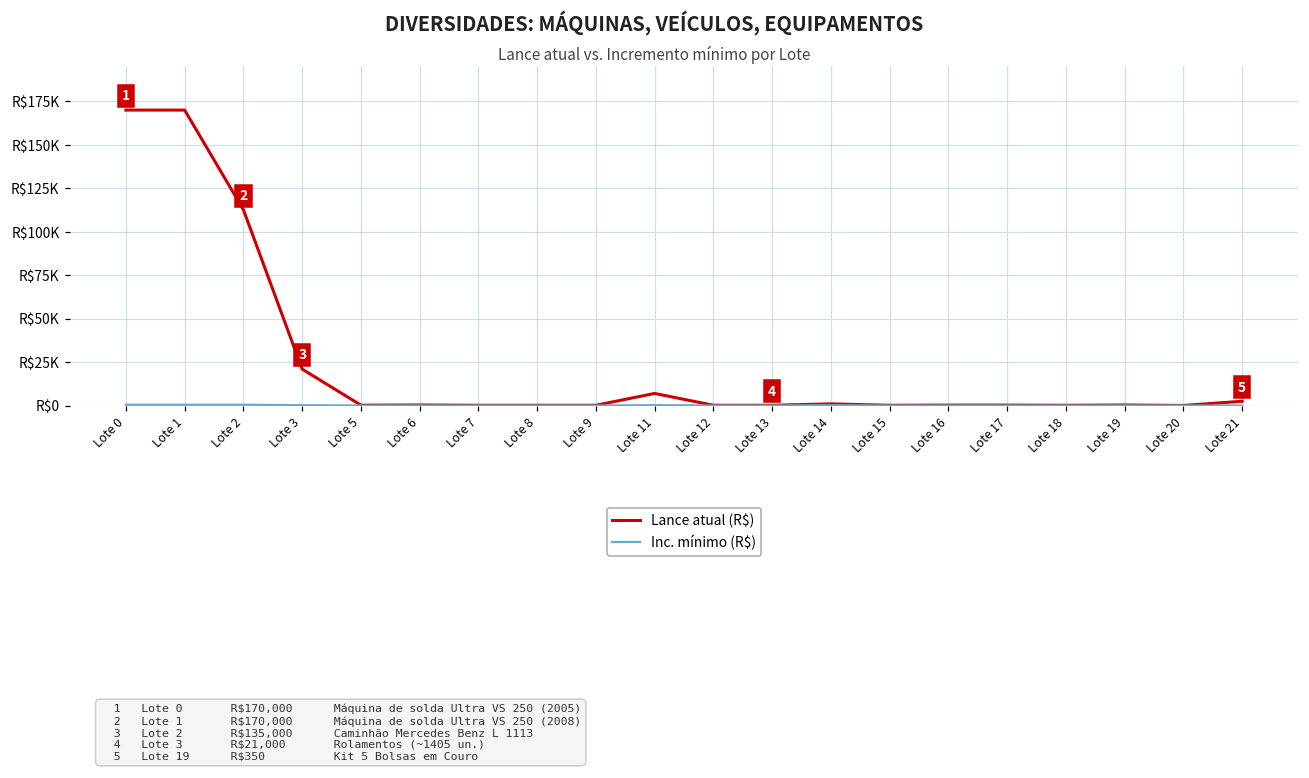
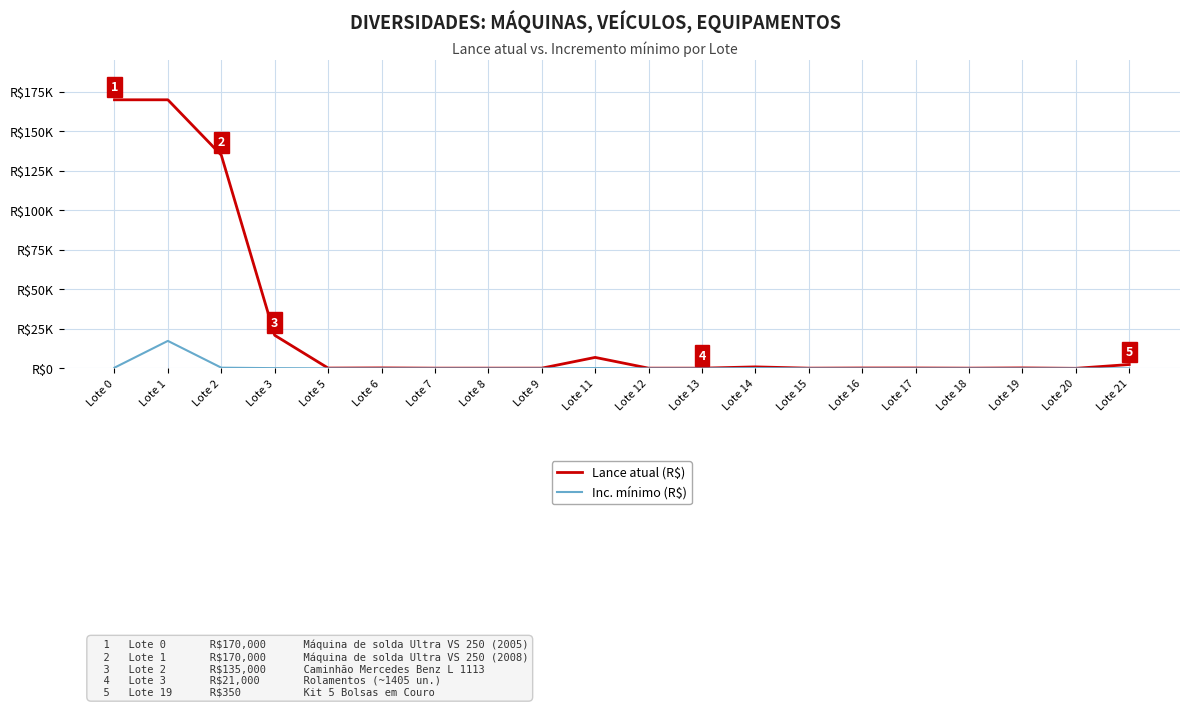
  {
    "Lance atual (R$)": {
      "Lote 1": "R$170000",
-     "Lote 2": "R$113000",
+     "Lote 2": "R$135000",
      "Lote 11": "R$7000"
    },
    "Inc. mínimo (R$)": {
      "Lote 0": "R$1000",
-     "Lote 1": "R$1000",
+     "Lote 1": "R$17000",
      "Lote 2": "R$1000",
      "Lote 3": "R$0",
      "Lote 11": "R$0",
      "Lote 21": "R$0"
    }
  }
